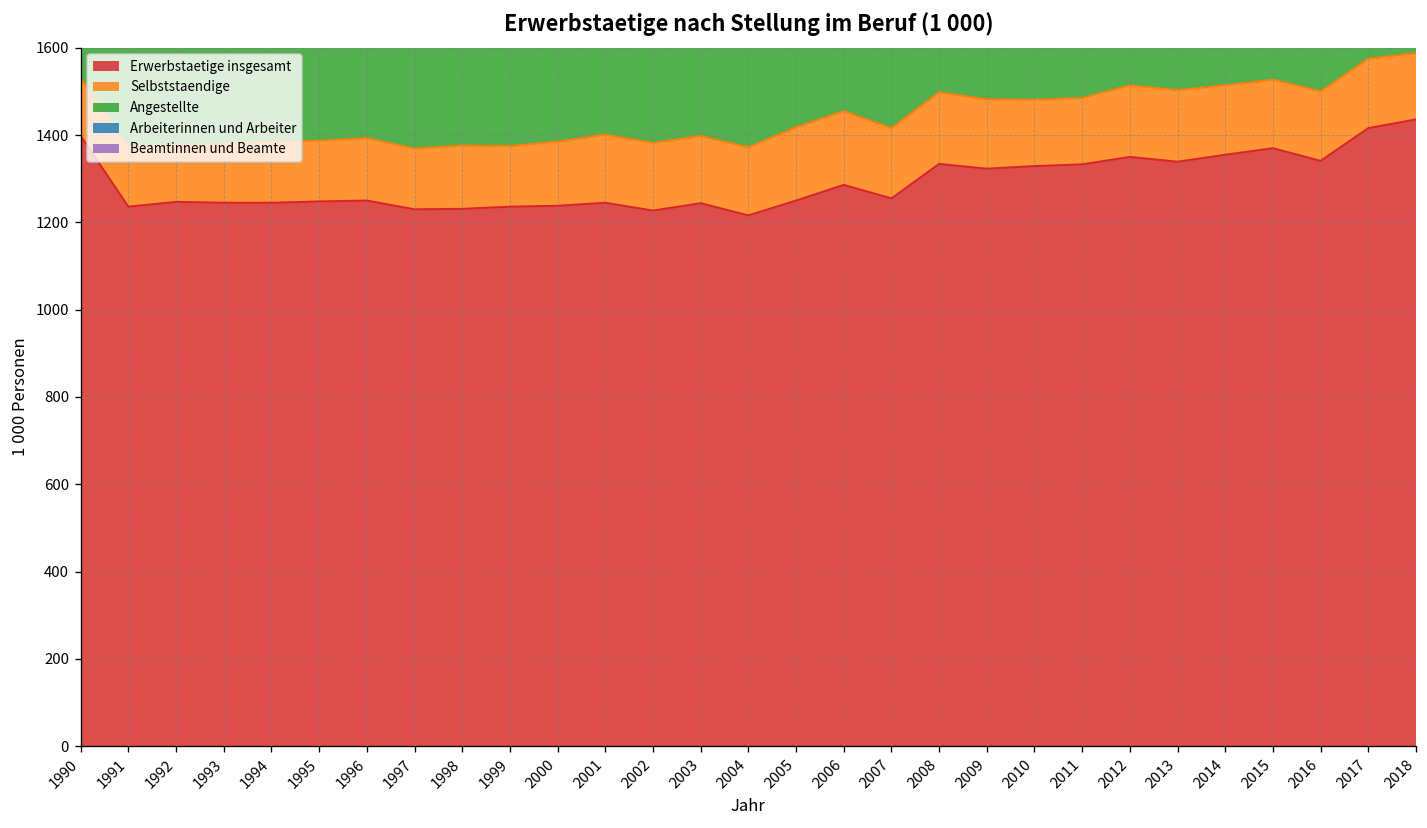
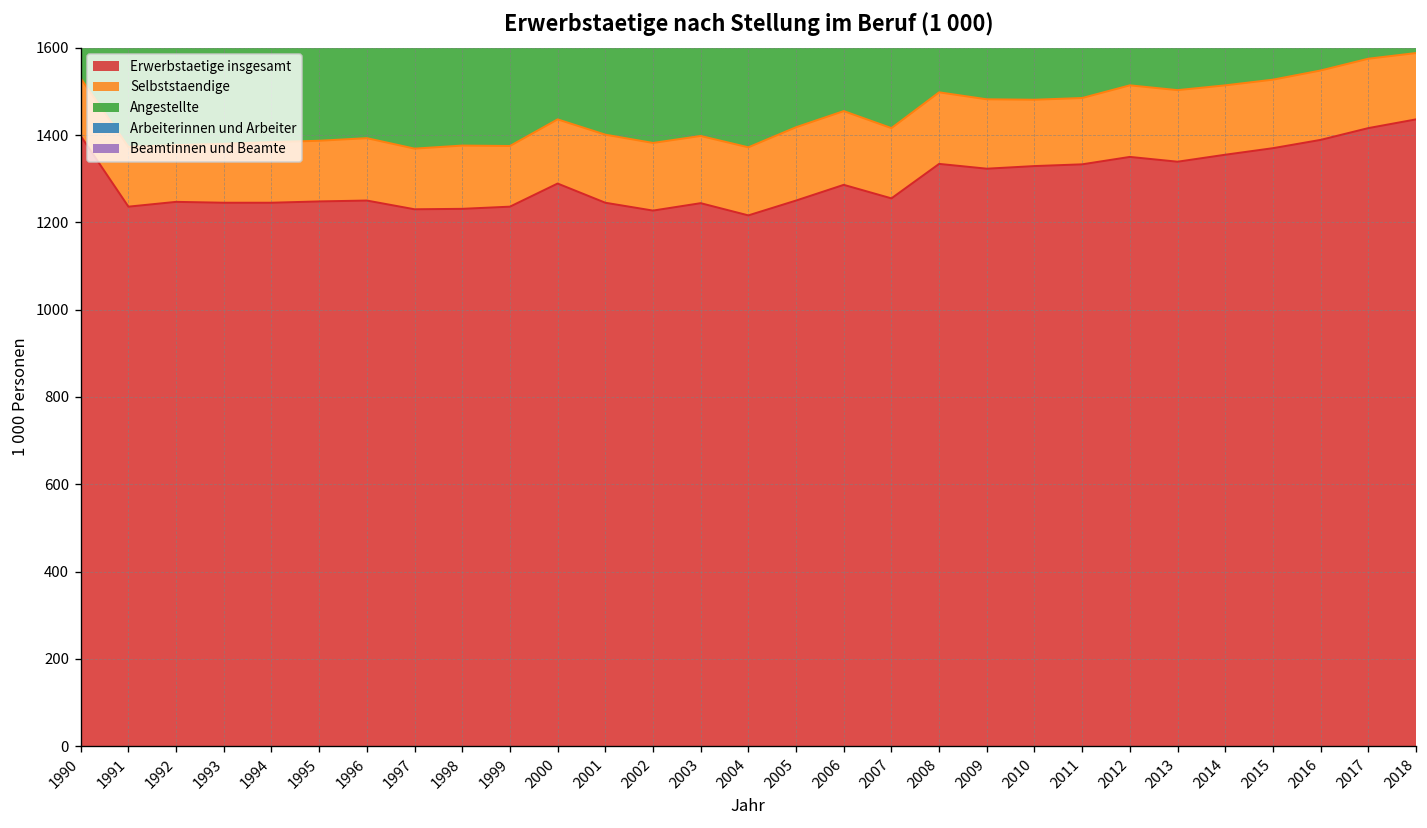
  {
    "Erwerbstaetige insgesamt": {
      "1990": 1400,
      "1991": 1240,
      "1992": 1250,
      "1993": 1250,
      "1994": 1250,
      "1995": 1250,
      "1996": 1250,
      "1997": 1230,
      "1998": 1230,
      "1999": 1240,
-     "2000": 1240,
+     "2000": 1290,
      "2001": 1250,
      "2002": 1230,
      "2003": 1240,
      "2004": 1220,
      "2005": 1250,
      "2006": 1290,
      "2007": 1260,
      "2008": 1330,
      "2009": 1320,
      "2010": 1330,
      "2011": 1330,
      "2012": 1350,
      "2013": 1340,
      "2014": 1360,
      "2015": 1370,
-     "2016": 1340,
+     "2016": 1390,
      "2017": 1420,
      "2018": 1440
    },
    "Selbststaendige": {
      "1990": 130,
      "1995": 140,
      "1996": 140,
      "1997": 140,
      "1998": 150,
      "1999": 140,
      "2000": 150,
      "2001": 160,
      "2002": 160,
      "2003": 150,
      "2004": 160,
      "2005": 170,
      "2006": 170,
      "2007": 160,
      "2008": 160,
      "2009": 160,
      "2010": 150,
      "2011": 150,
      "2012": 160,
      "2013": 160,
      "2014": 160,
      "2015": 160,
      "2016": 160,
      "2017": 160,
      "2018": 150
    }
  }
